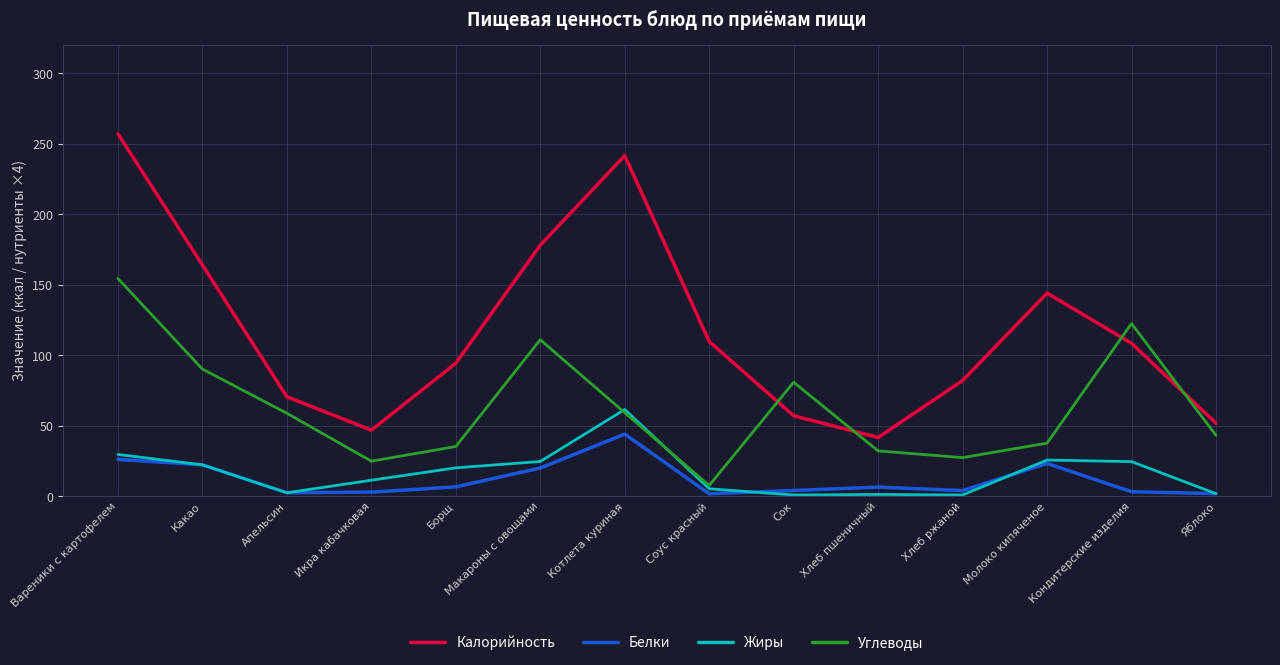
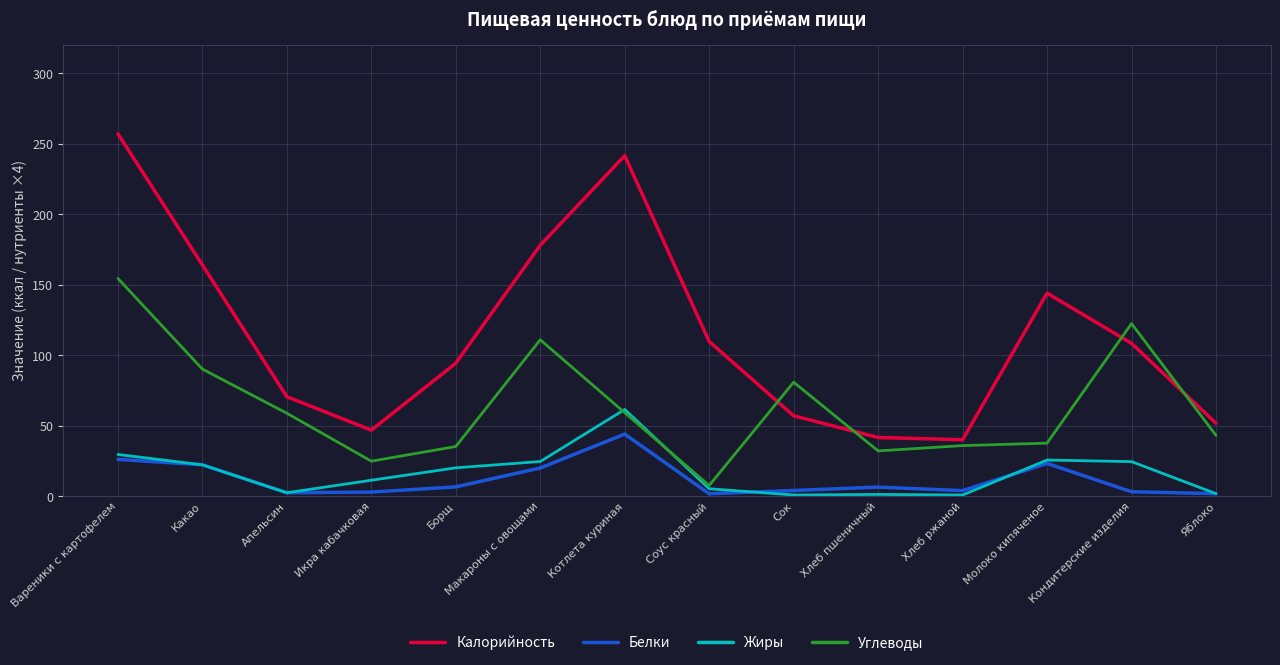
  {
    "Калорийность": {
      "Вареники с картофелем": 257,
      "Какао": 164,
      "Апельсин": 71,
      "Икра кабачковая": 47,
      "Борщ": 94,
      "Макароны с овощами": 178,
      "Котлета куриная": 242,
      "Соус красный": 110,
      "Сок": 57,
      "Хлеб пшеничный": 42,
-     "Хлеб ржаной": 82,
+     "Хлеб ржаной": 40,
      "Молоко кипяченое": 144,
      "Кондитерские изделия": 108,
      "Яблоко": 52
    },
    "Белки": {
      "Вареники с картофелем": 26,
      "Икра кабачковая": 3,
      "Борщ": 7,
      "Макароны с овощами": 20,
      "Котлета куриная": 44,
      "Соус красный": 2,
      "Сок": 4,
      "Хлеб пшеничный": 6,
      "Хлеб ржаной": 4,
      "Молоко кипяченое": 23,
      "Кондитерские изделия": 3
    },
    "Жиры": {
      "Вареники с картофелем": 30,
      "Икра кабачковая": 11,
      "Борщ": 20,
      "Макароны с овощами": 25,
      "Котлета куриная": 61,
      "Соус красный": 5,
      "Сок": 1,
      "Хлеб пшеничный": 1,
      "Хлеб ржаной": 1,
      "Молоко кипяченое": 26,
      "Кондитерские изделия": 24
    },
    "Углеводы": {
      "Вареники с картофелем": 154,
      "Какао": 90,
      "Апельсин": 59,
      "Икра кабачковая": 25,
      "Борщ": 35,
      "Макароны с овощами": 111,
      "Котлета куриная": 59,
      "Соус красный": 8,
      "Сок": 81,
      "Хлеб пшеничный": 32,
-     "Хлеб ржаной": 27,
+     "Хлеб ржаной": 36,
      "Молоко кипяченое": 38,
      "Кондитерские изделия": 122,
      "Яблоко": 43
    }
  }
